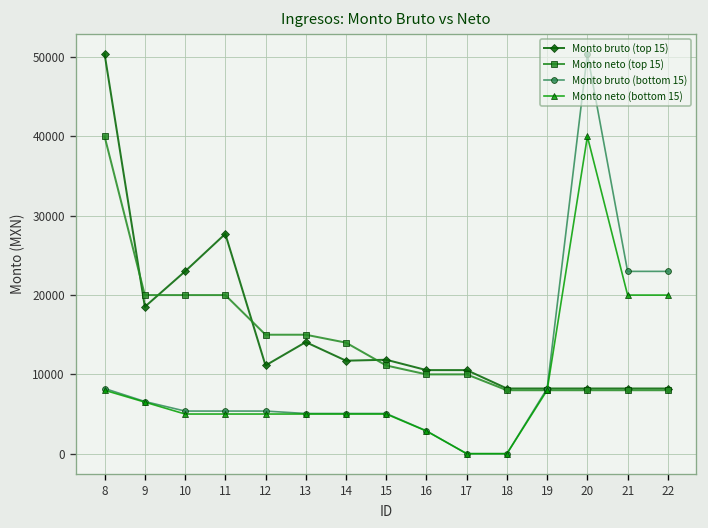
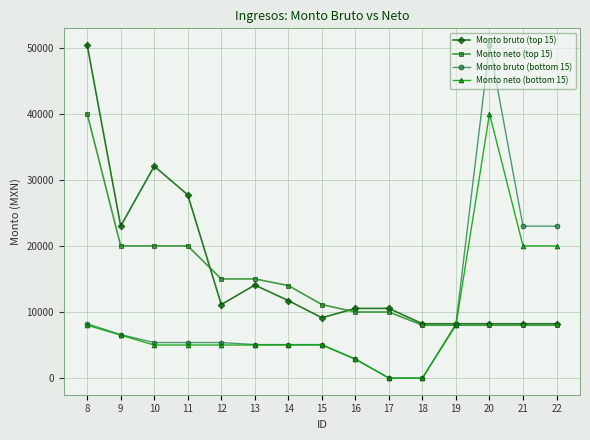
  {
    "Monto bruto (top 15)": {
      "8": 50000,
-     "9": 19000,
-     "10": 23000,
+     "9": 23000,
+     "10": 32000,
      "11": 28000,
      "12": 11000,
      "13": 14000,
      "14": 12000,
-     "15": 12000,
+     "15": 9000,
      "16": 11000,
      "17": 11000
    }
  }
